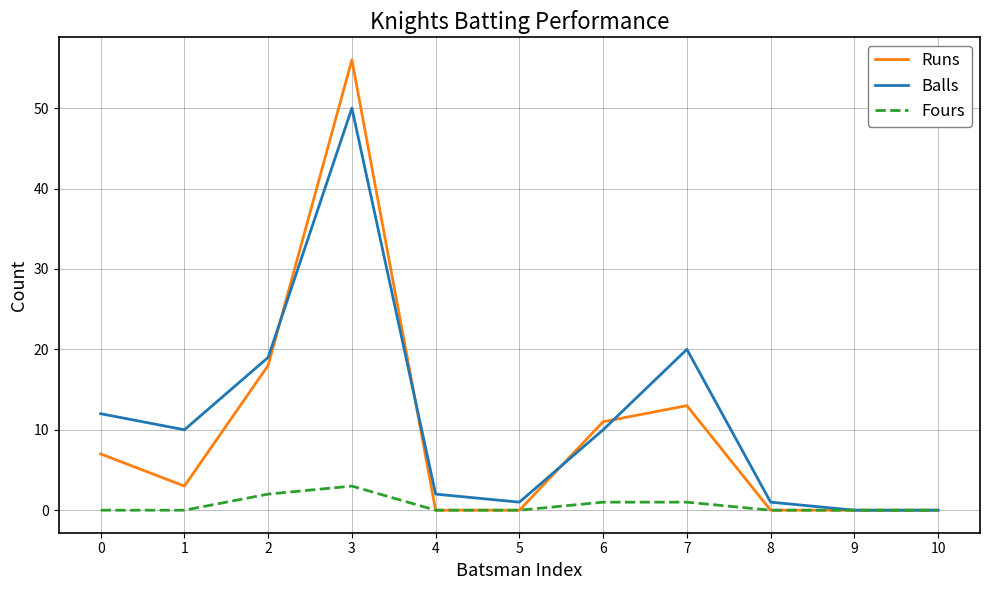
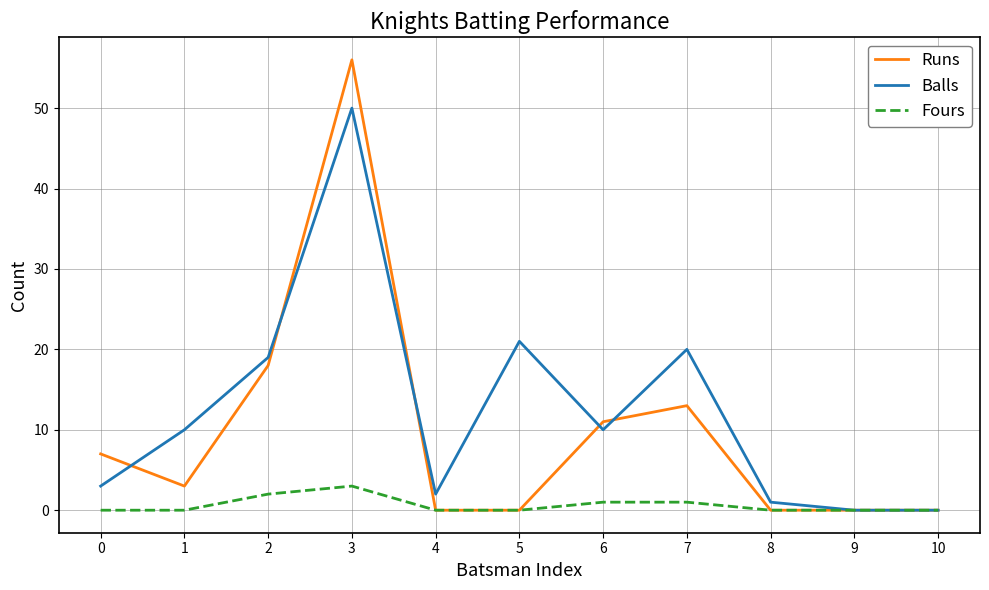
  {
    "Runs": {
      "0": 7,
      "1": 3,
      "2": 18,
      "3": 56,
      "6": 11,
      "7": 13
    },
    "Balls": {
-     "0": 12,
+     "0": 3,
      "1": 10,
      "2": 19,
      "3": 50,
      "4": 2,
-     "5": 1,
+     "5": 21,
      "6": 10,
      "7": 20,
      "8": 1
    },
    "Fours": {
      "0": 0,
      "1": 0,
      "2": 2,
      "3": 3,
      "6": 1,
      "7": 1
    }
  }
